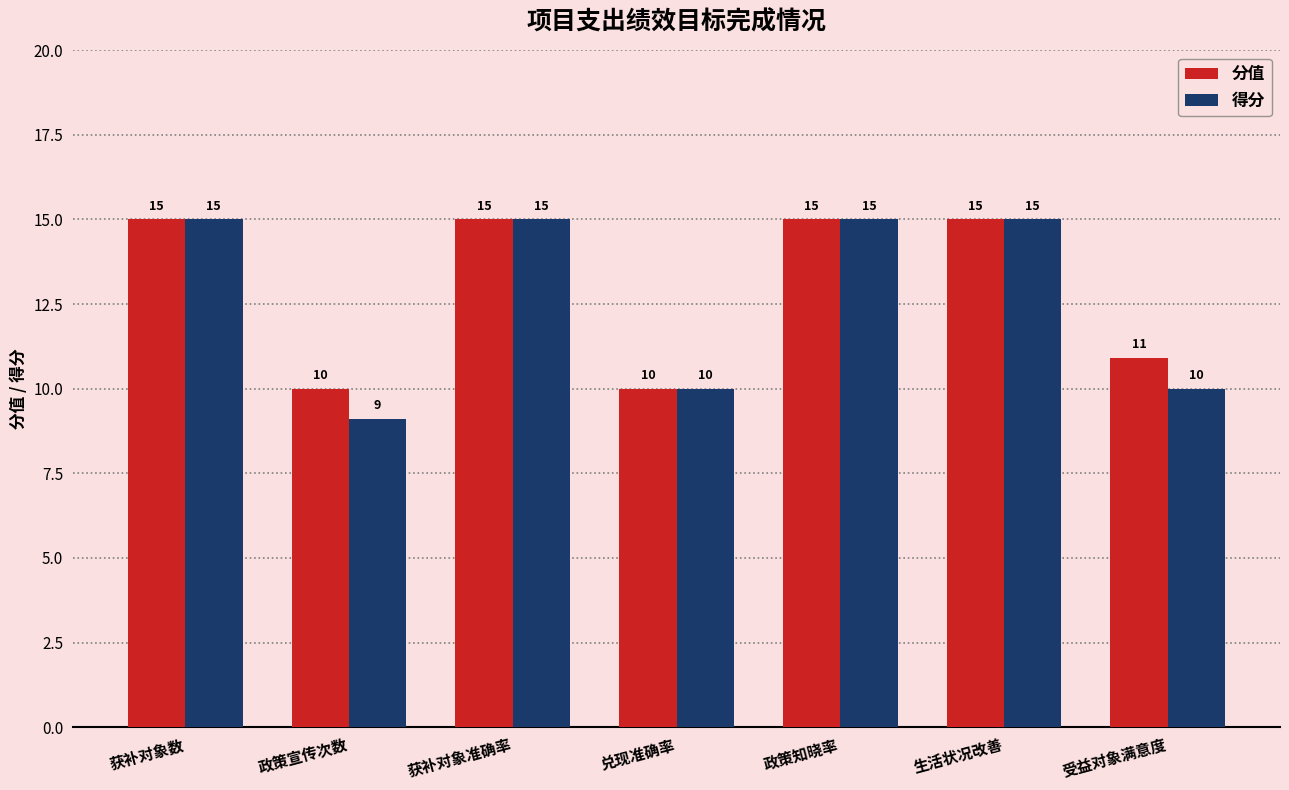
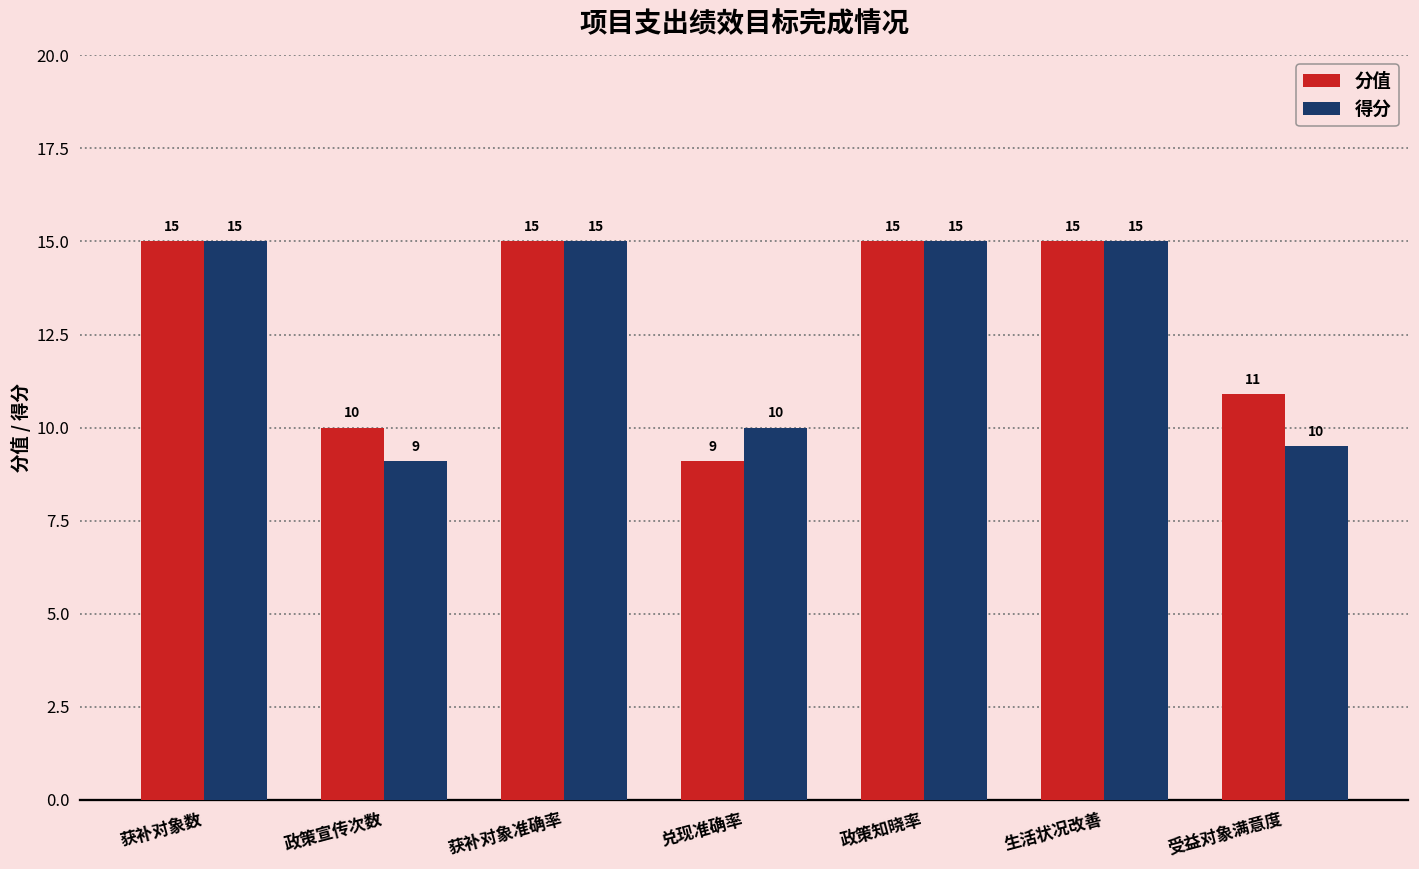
  {
    "分值": {
      "获补对象数": 15,
      "政策宣传次数": 10,
      "获补对象准确率": 15,
-     "兑现准确率": 10,
+     "兑现准确率": 9,
      "政策知晓率": 15,
      "生活状况改善": 15,
      "受益对象满意度": 11
    },
    "得分": {
-     "受益对象满意度": 10.0
+     "受益对象满意度": 9.5
    }
  }
